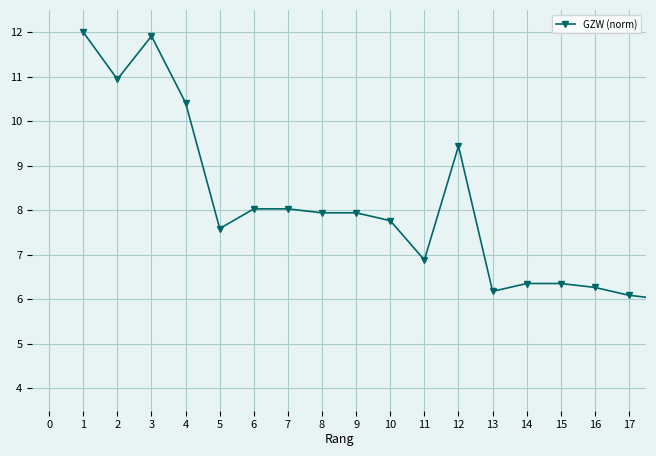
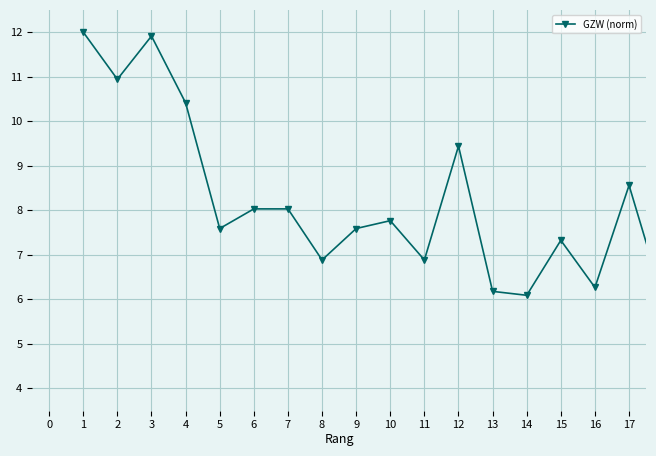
  {
    "1": 12.0,
    "2": 10.9,
    "3": 11.9,
    "4": 10.4,
    "5": 7.6,
    "6": 8.0,
    "7": 8.0,
-   "8": 7.9,
-   "9": 7.9,
+   "8": 6.9,
+   "9": 7.6,
    "10": 7.8,
    "11": 6.9,
    "12": 9.4,
    "13": 6.2,
-   "14": 6.4,
-   "15": 6.4,
+   "14": 6.1,
+   "15": 7.3,
    "16": 6.3,
-   "17": 6.1
+   "17": 8.6
  }
